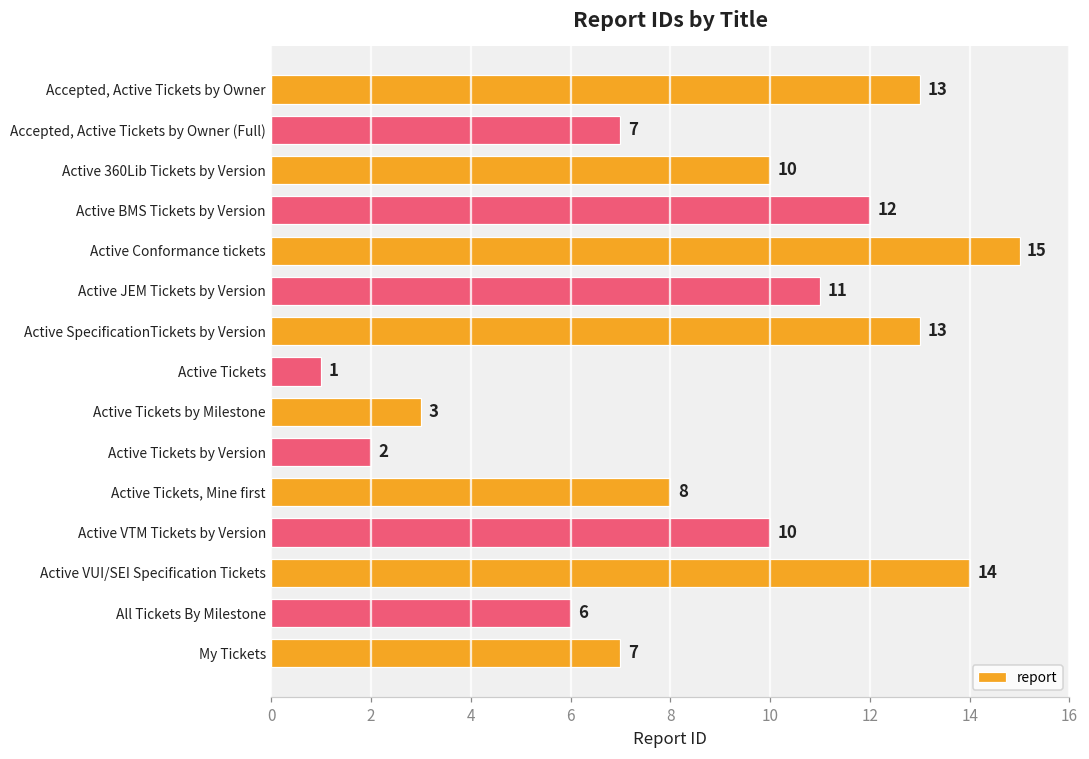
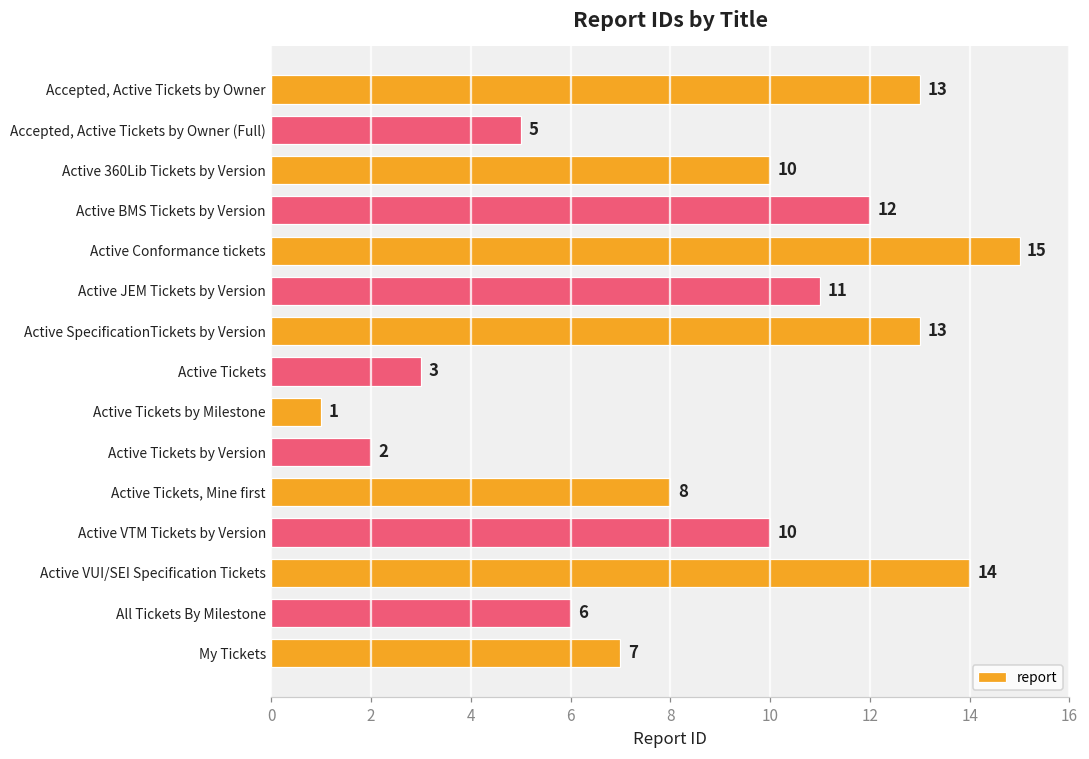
  {
    "Accepted, Active Tickets by Owner": 13,
-   "Accepted, Active Tickets by Owner (Full)": 7,
+   "Accepted, Active Tickets by Owner (Full)": 5,
    "Active 360Lib Tickets by Version": 10,
    "Active BMS Tickets by Version": 12,
    "Active Conformance tickets": 15,
    "Active JEM Tickets by Version": 11,
    "Active SpecificationTickets by Version": 13,
-   "Active Tickets": 1,
-   "Active Tickets by Milestone": 3,
+   "Active Tickets": 3,
+   "Active Tickets by Milestone": 1,
    "Active Tickets by Version": 2,
    "Active Tickets, Mine first": 8,
    "Active VTM Tickets by Version": 10,
    "Active VUI/SEI Specification Tickets": 14,
    "All Tickets By Milestone": 6,
    "My Tickets": 7
  }
